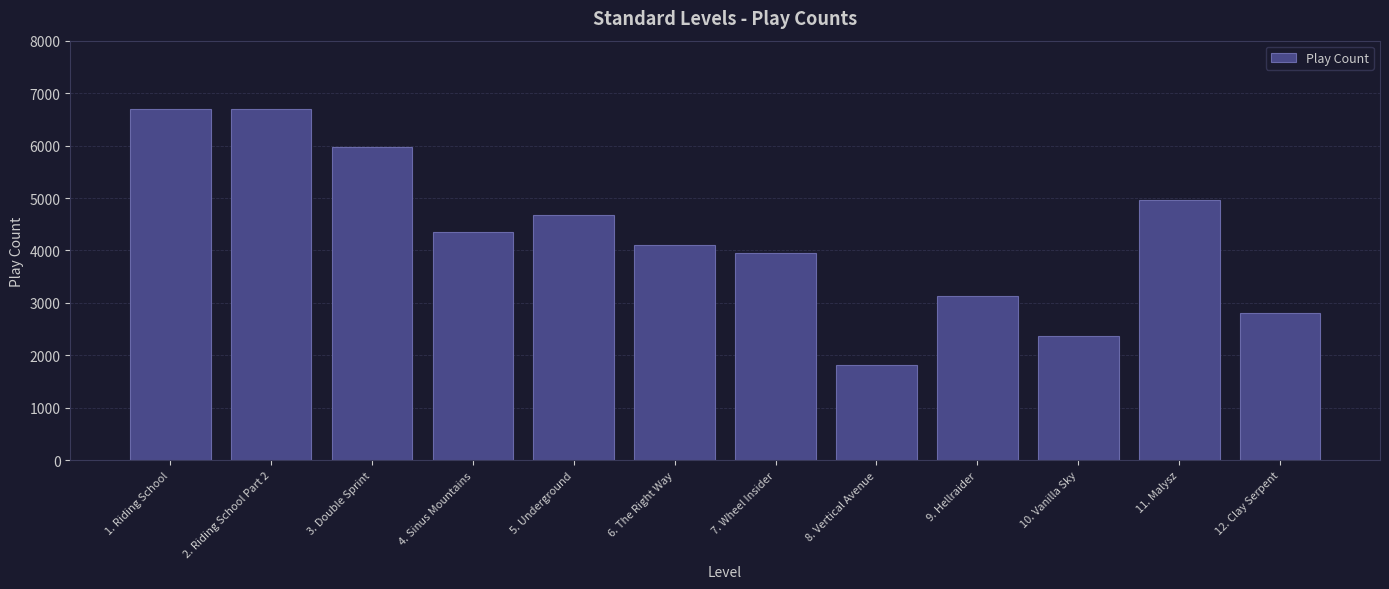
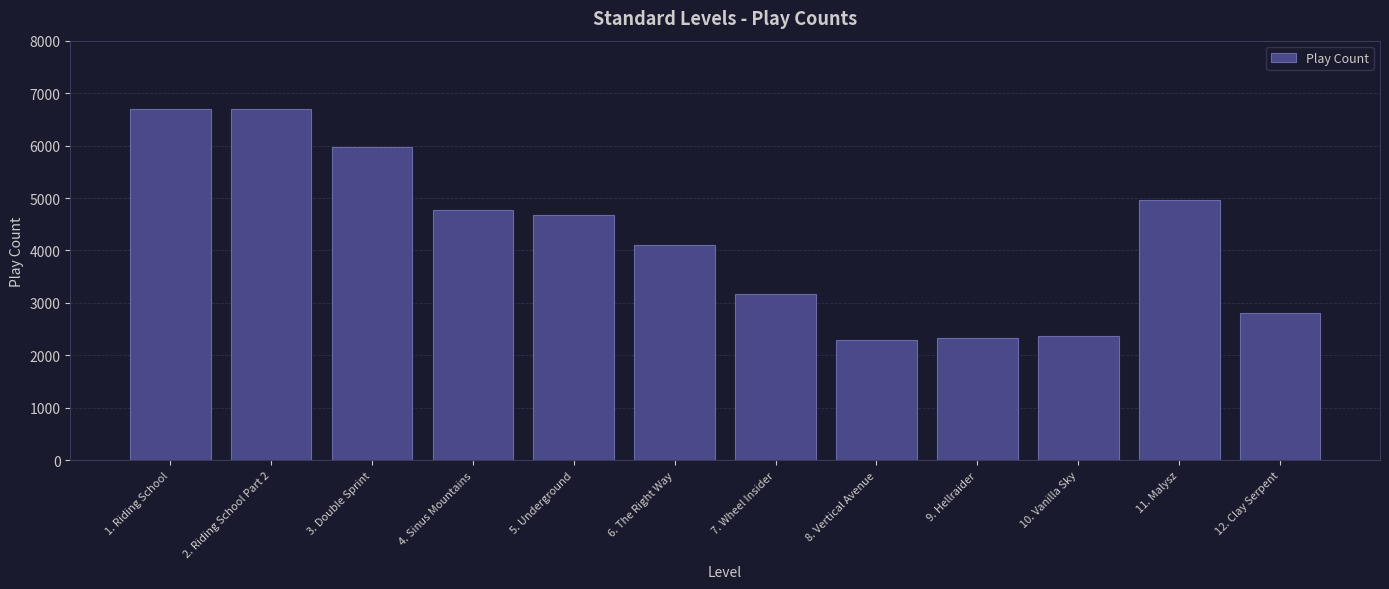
  {
    "1. Riding School": 6700,
    "2. Riding School Part 2": 6700,
    "3. Double Sprint": 6000,
-   "4. Sinus Mountains": 4300,
+   "4. Sinus Mountains": 4800,
    "5. Underground": 4700,
    "6. The Right Way": 4100,
-   "7. Wheel Insider": 4000,
-   "8. Vertical Avenue": 1800,
-   "9. Hellraider": 3100,
+   "7. Wheel Insider": 3200,
+   "8. Vertical Avenue": 2300,
+   "9. Hellraider": 2300,
    "10. Vanilla Sky": 2400,
    "11. Malysz": 5000,
    "12. Clay Serpent": 2800
  }
